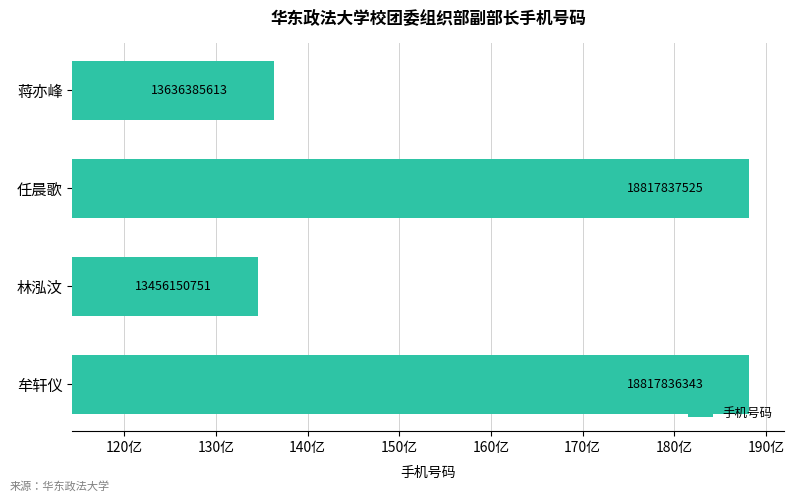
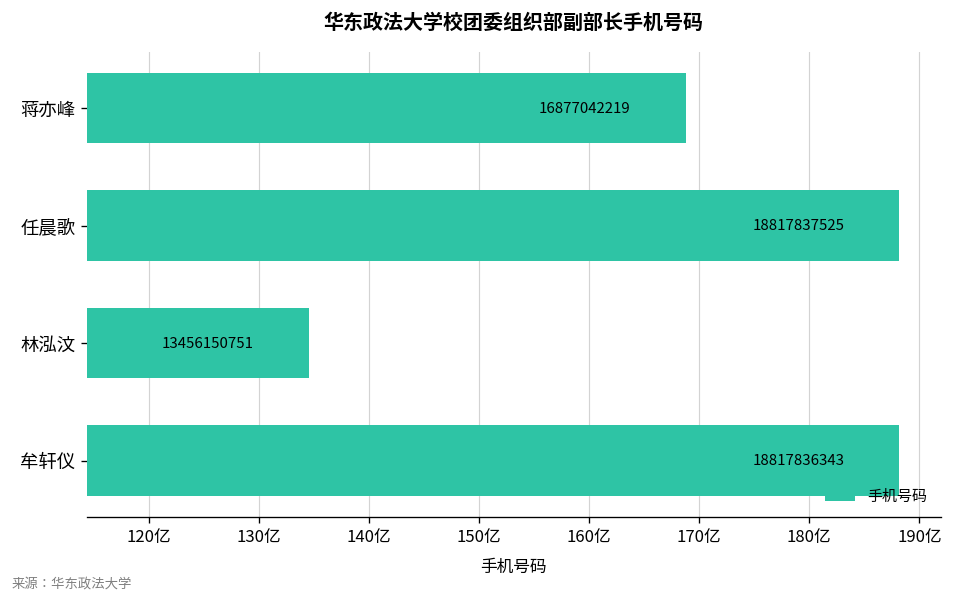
  {
-   "蒋亦峰": 13636385613,
+   "蒋亦峰": 16877042219,
    "任晨歌": 18817837525,
    "林泓汶": 13456150751,
    "牟轩仪": 18817836343
  }
